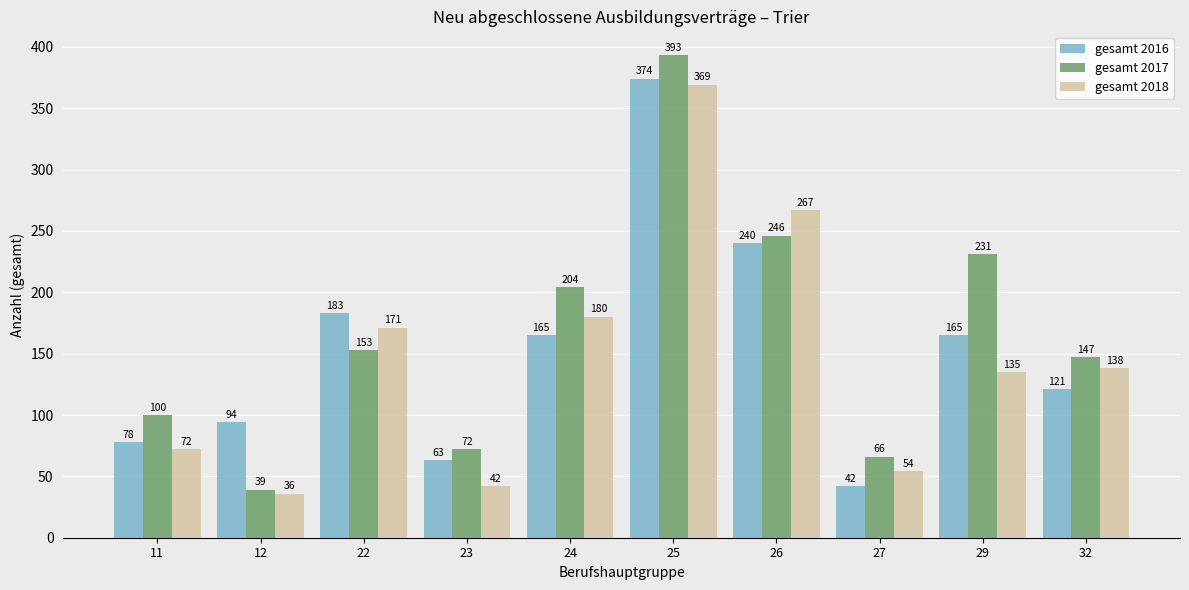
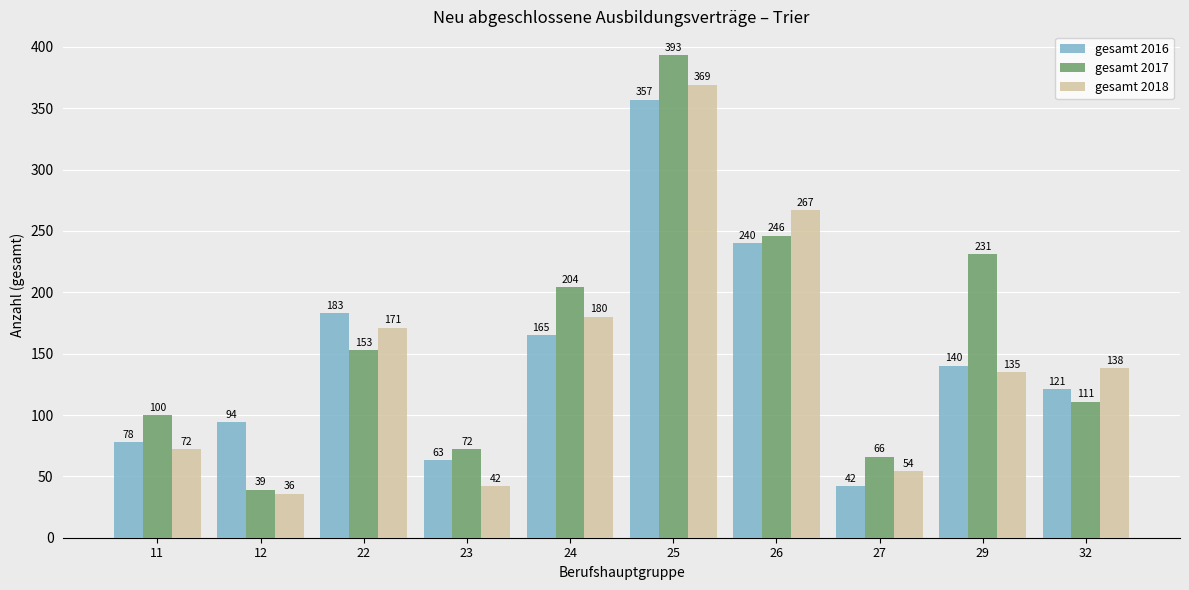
  {
    "gesamt 2016": {
      "11": 78,
      "12": 94,
      "22": 183,
      "23": 63,
      "24": 165,
-     "25": 374,
+     "25": 357,
      "26": 240,
      "27": 42,
-     "29": 165,
+     "29": 140,
      "32": 121
    },
    "gesamt 2017": {
      "11": 100,
      "12": 39,
      "22": 153,
      "23": 72,
      "24": 204,
      "25": 393,
      "26": 246,
      "27": 66,
      "29": 231,
-     "32": 147
+     "32": 111
    },
    "gesamt 2018": {
      "11": 72,
      "12": 36,
      "22": 171,
      "23": 42,
      "24": 180,
      "25": 369,
      "26": 267,
      "27": 54,
      "29": 135,
      "32": 138
    }
  }
